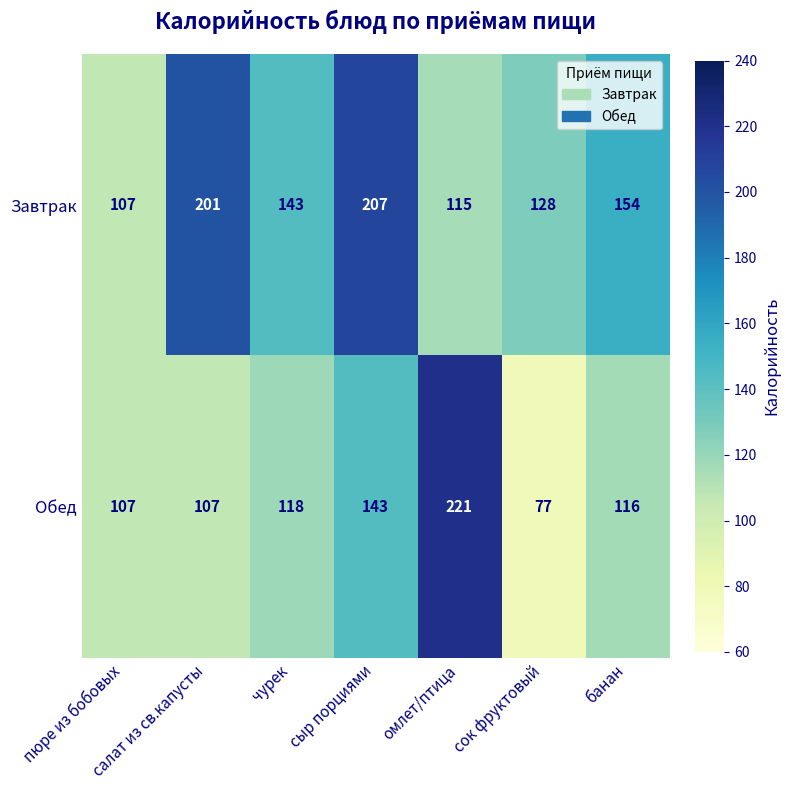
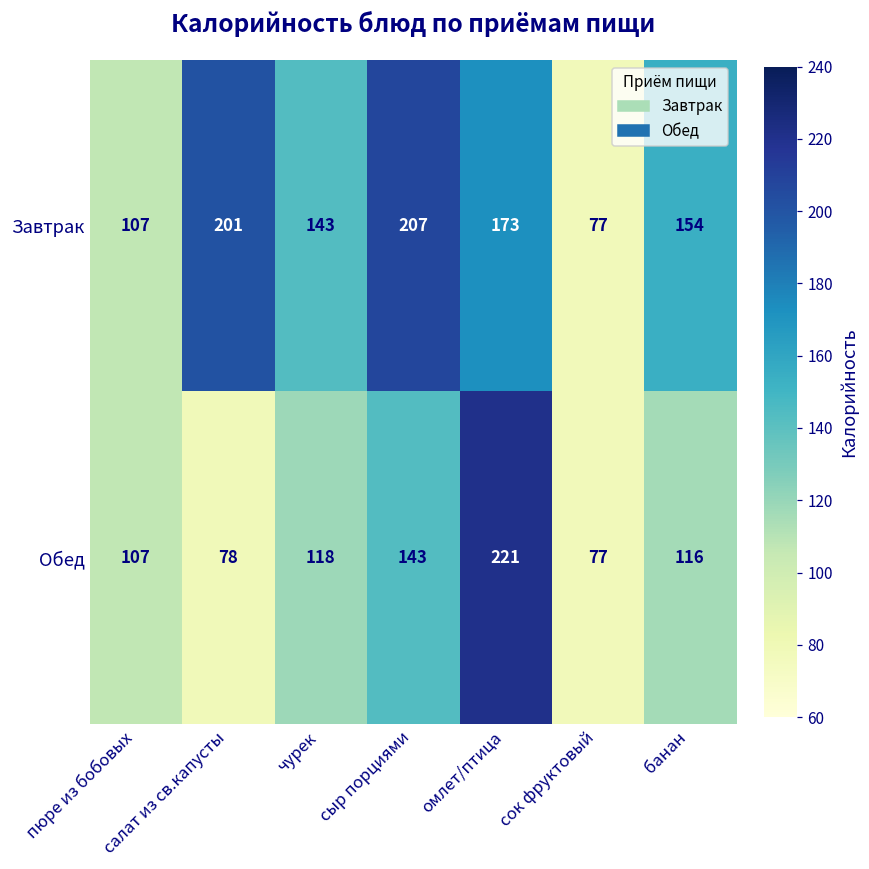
  {
    "Завтрак": {
      "пюре из бобовых": 107,
      "салат из св.капусты": 201,
      "чурек": 143,
      "сыр порциями": 207,
-     "омлет/птица": 115,
-     "сок фруктовый": 128,
+     "омлет/птица": 173,
+     "сок фруктовый": 77,
      "банан": 154
    },
    "Обед": {
      "пюре из бобовых": 107,
-     "салат из св.капусты": 107,
+     "салат из св.капусты": 78,
      "чурек": 118,
      "сыр порциями": 143,
      "омлет/птица": 221,
      "сок фруктовый": 77,
      "банан": 116
    }
  }
